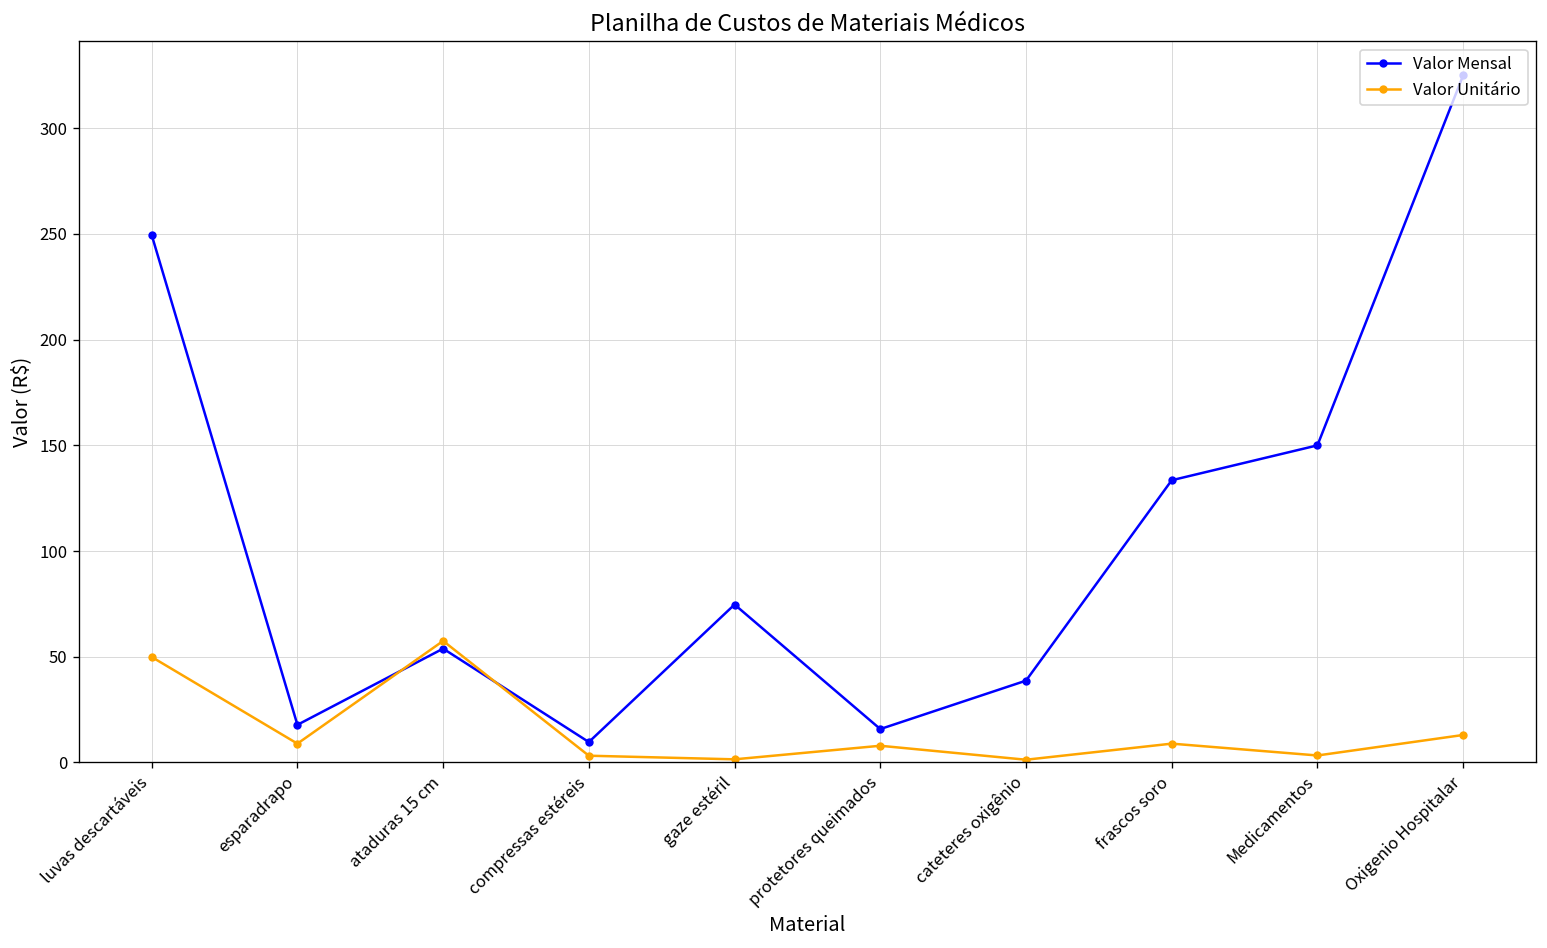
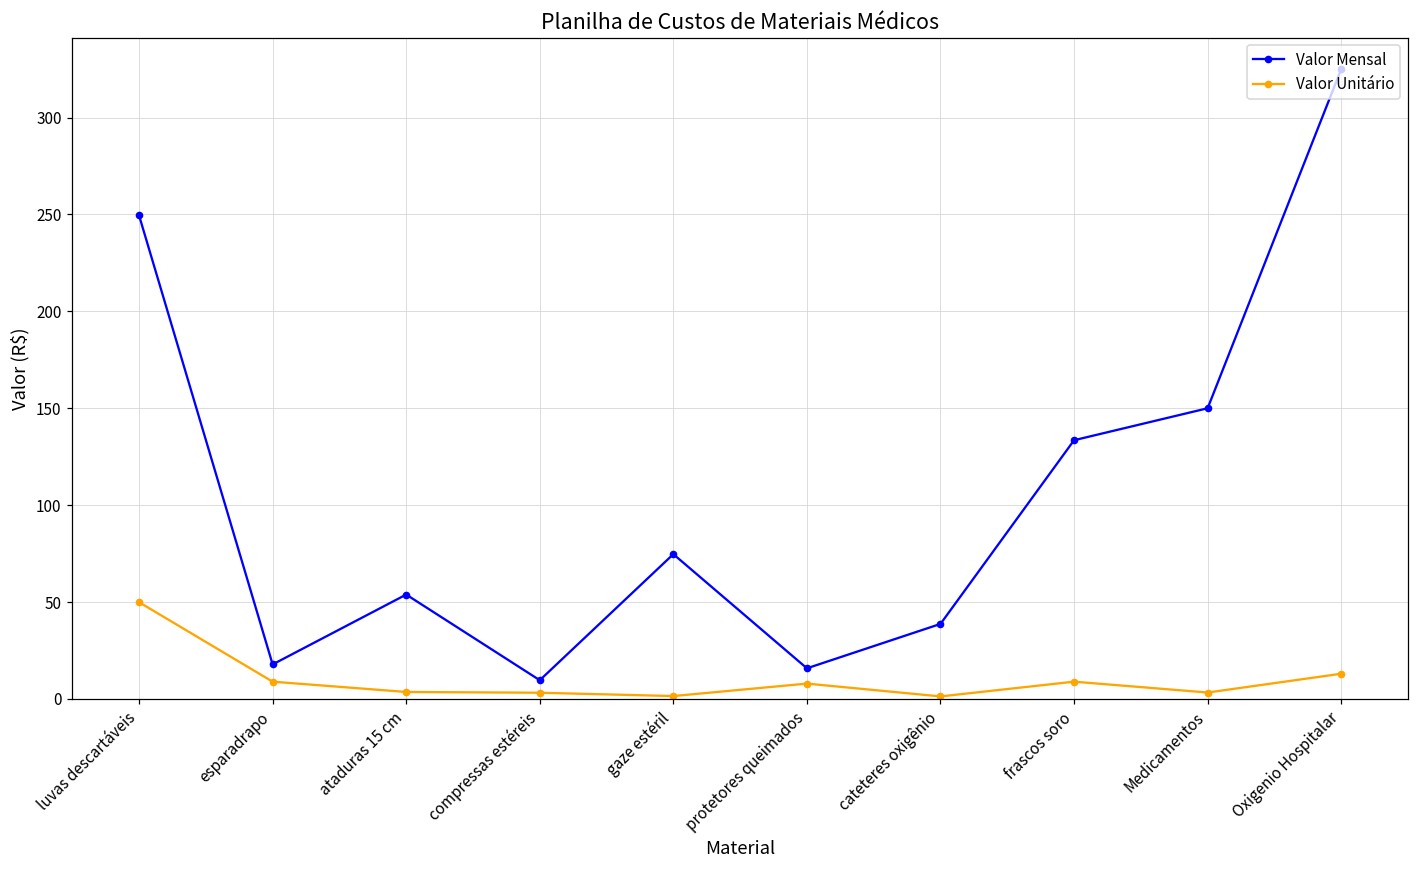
  {
    "Valor Mensal": {
      "luvas descartáveis": 250,
      "esparadrapo": 18,
      "ataduras 15 cm": 54,
      "compressas estéreis": 10,
      "gaze estéril": 75,
      "protetores queimados": 16,
      "cateteres oxigênio": 39,
      "frascos soro": 134,
      "Medicamentos": 150
    },
    "Valor Unitário": {
      "luvas descartáveis": 50,
      "esparadrapo": 9,
-     "ataduras 15 cm": 57,
+     "ataduras 15 cm": 4,
      "compressas estéreis": 3,
      "gaze estéril": 1,
      "protetores queimados": 8,
      "cateteres oxigênio": 1,
      "frascos soro": 9,
      "Medicamentos": 3,
      "Oxigenio Hospitalar": 13
    }
  }
